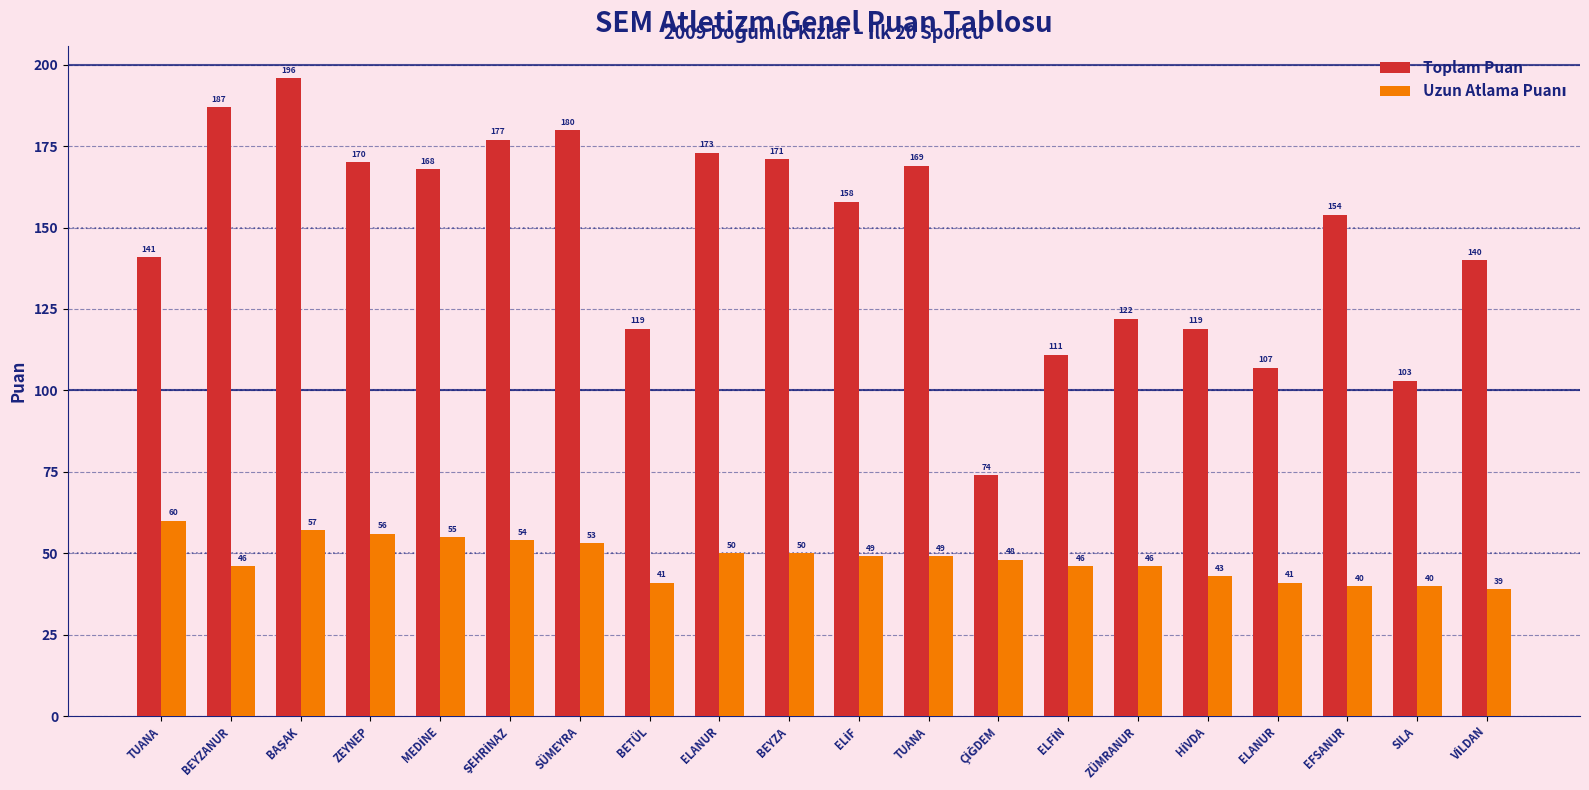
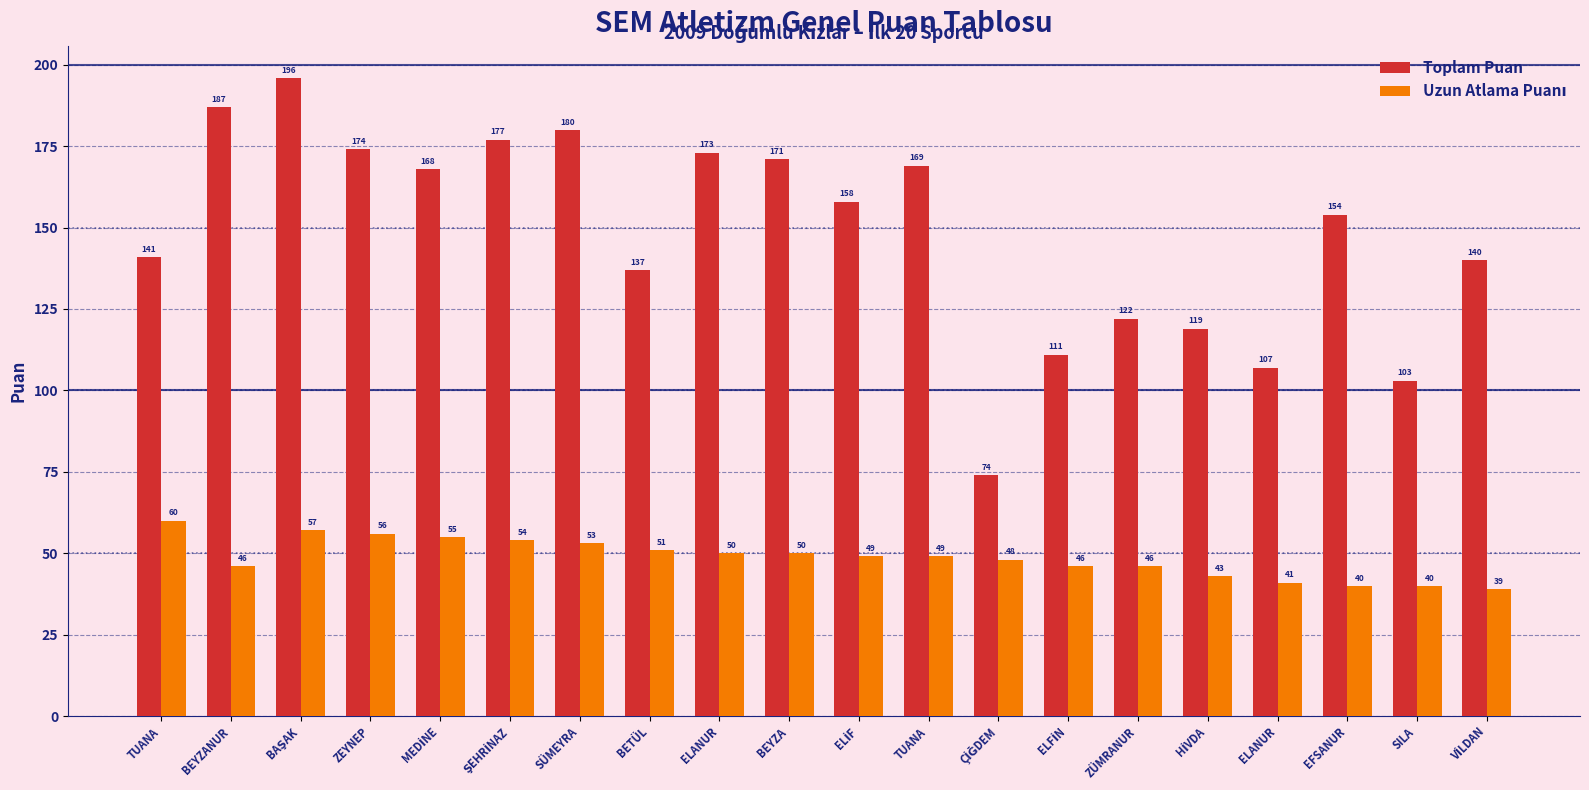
  {
    "Toplam Puan": {
      "BEYZANUR": 187,
      "BAŞAK": 196,
-     "ZEYNEP": 170,
+     "ZEYNEP": 174,
      "MEDİNE": 168,
      "ŞEHRİNAZ": 177,
      "SÜMEYRA": 180,
-     "BETÜL": 119,
+     "BETÜL": 137,
      "BEYZA": 171,
      "ELİF": 158,
      "ÇİĞDEM": 74,
      "ELFİN": 111,
      "ZÜMRANUR": 122,
      "HİVDA": 119,
      "EFSANUR": 154,
      "SILA": 103,
      "VİLDAN": 140
    },
    "Uzun Atlama Puanı": {
      "BEYZANUR": 46,
      "BAŞAK": 57,
      "ZEYNEP": 56,
      "MEDİNE": 55,
      "ŞEHRİNAZ": 54,
      "SÜMEYRA": 53,
-     "BETÜL": 41,
+     "BETÜL": 51,
      "BEYZA": 50,
      "ELİF": 49,
      "ÇİĞDEM": 48,
      "ELFİN": 46,
      "ZÜMRANUR": 46,
      "HİVDA": 43,
      "EFSANUR": 40,
      "SILA": 40,
      "VİLDAN": 39
    }
  }
